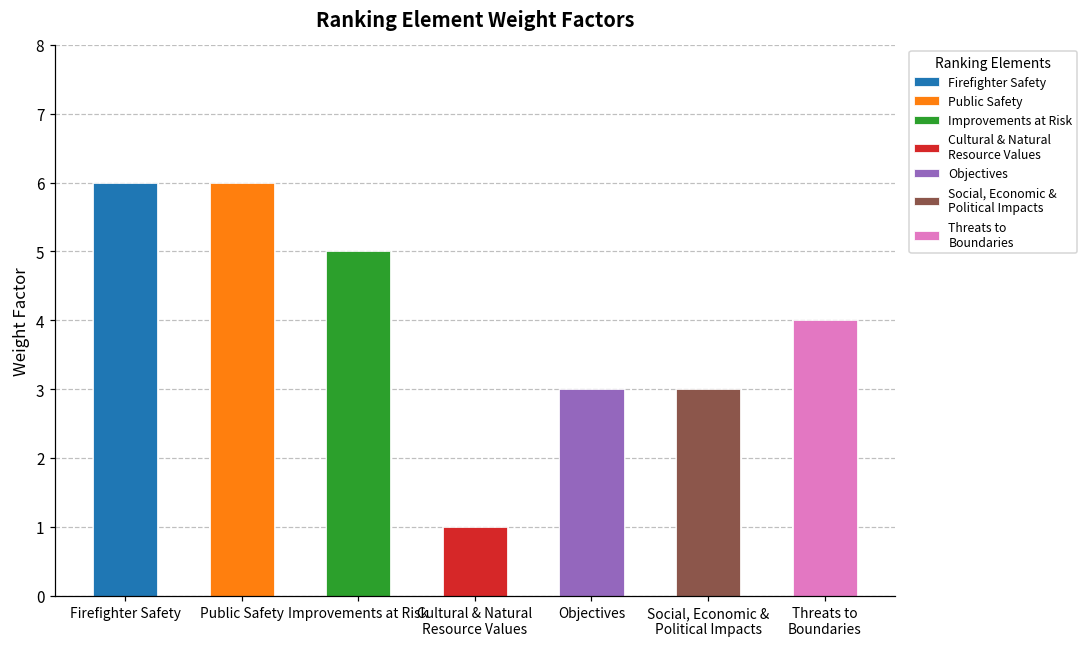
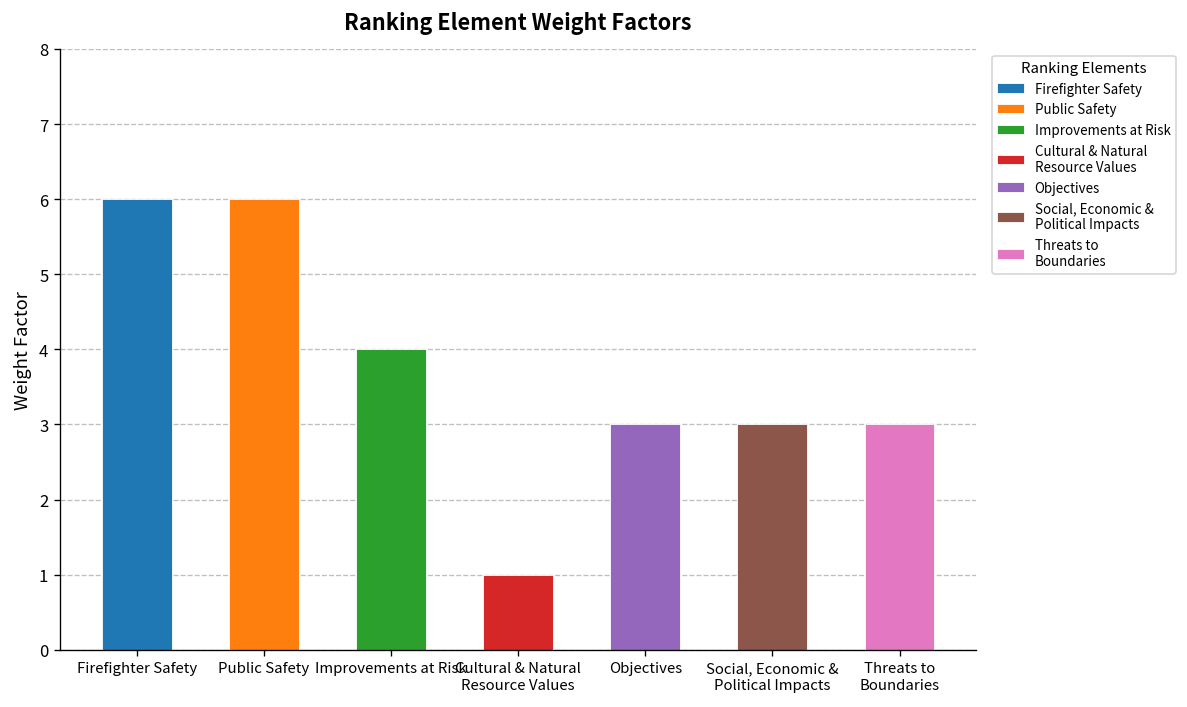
  {
    "Firefighter Safety": 6,
    "Public Safety": 6,
-   "Improvements at Risk": 5,
+   "Improvements at Risk": 4,
    "Cultural & Natural Resource Values": 1,
    "Objectives": 3,
    "Social, Economic & Political Impacts": 3,
-   "Threats to Boundaries": 4
+   "Threats to Boundaries": 3
  }
